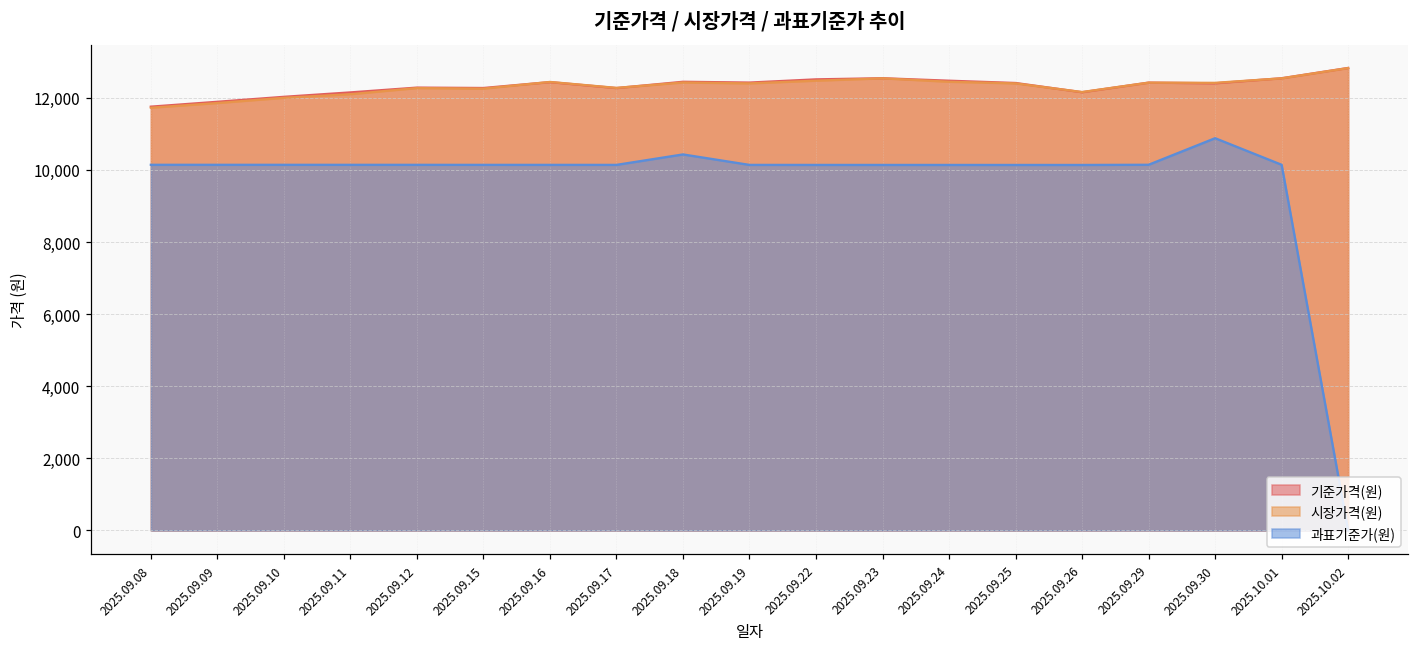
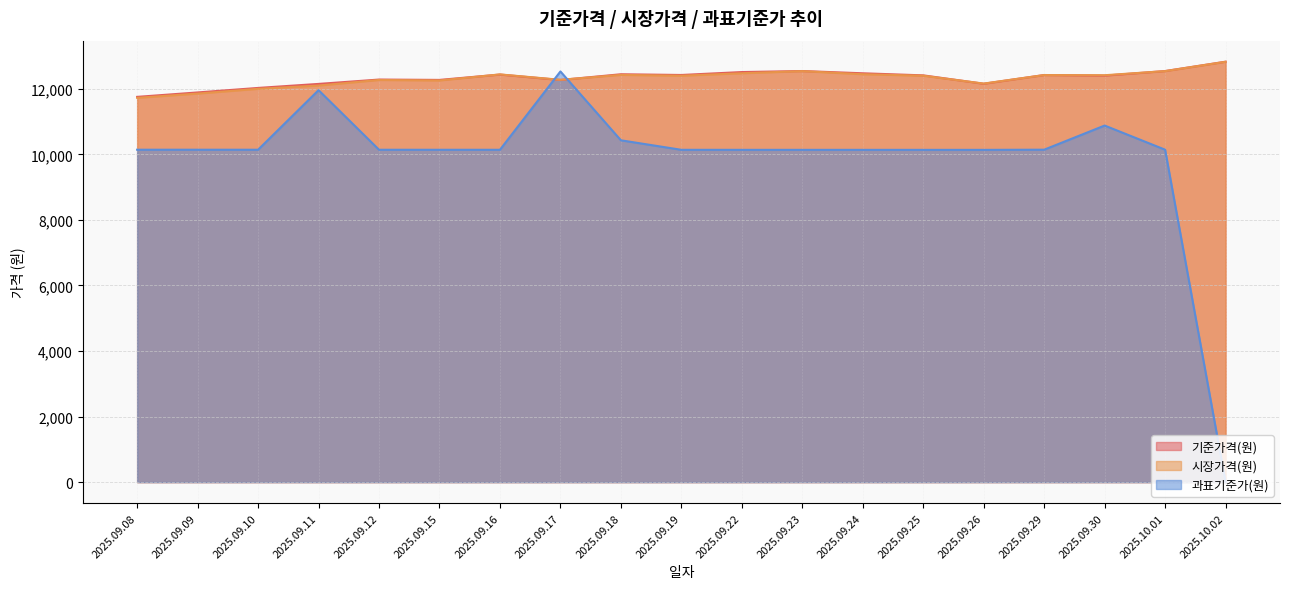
  {
    "과표기준가(원)": {
      "2025.09.08": "10,100",
      "2025.09.09": "10,100",
      "2025.09.10": "10,100",
-     "2025.09.11": "10,100",
+     "2025.09.11": "12,000",
      "2025.09.12": "10,100",
      "2025.09.15": "10,100",
      "2025.09.16": "10,100",
-     "2025.09.17": "10,100",
+     "2025.09.17": "12,500",
      "2025.09.18": "10,400",
      "2025.09.19": "10,100",
      "2025.09.22": "10,100",
      "2025.09.23": "10,100",
      "2025.09.24": "10,100",
      "2025.09.25": "10,100",
      "2025.09.26": "10,100",
      "2025.09.29": "10,100",
      "2025.09.30": "10,900",
      "2025.10.01": "10,100"
    }
  }
